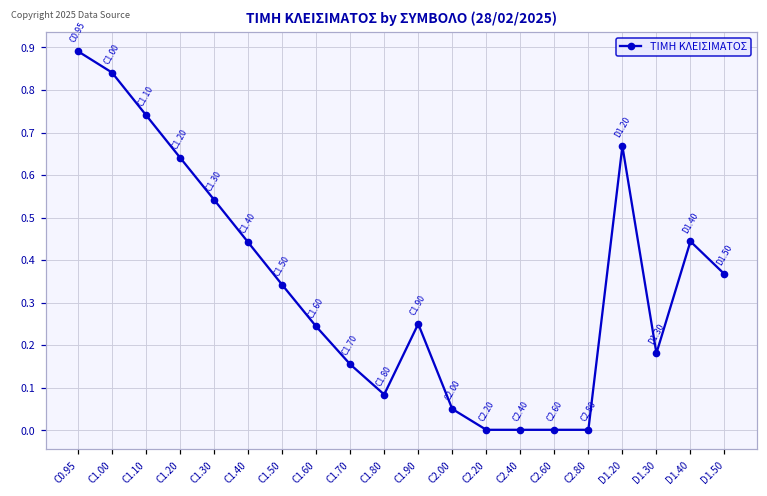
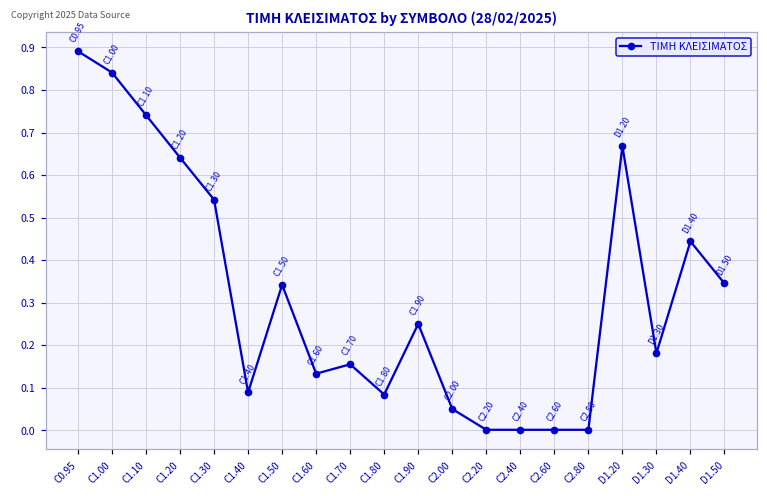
  {
    "C0.95": 0.89,
    "C1.00": 0.84,
    "C1.10": 0.74,
    "C1.20": 0.64,
    "C1.30": 0.54,
-   "C1.40": 0.44,
+   "C1.40": 0.09,
    "C1.50": 0.34,
-   "C1.60": 0.24,
+   "C1.60": 0.13,
    "C1.70": 0.16,
    "C1.80": 0.08,
    "C1.90": 0.25,
    "C2.00": 0.05,
    "C2.20": 0.00,
    "C2.40": 0.00,
    "C2.60": 0.00,
    "C2.80": 0.00,
    "D1.20": 0.67,
    "D1.30": 0.18,
    "D1.40": 0.44,
-   "D1.50": 0.37
+   "D1.50": 0.35
  }
